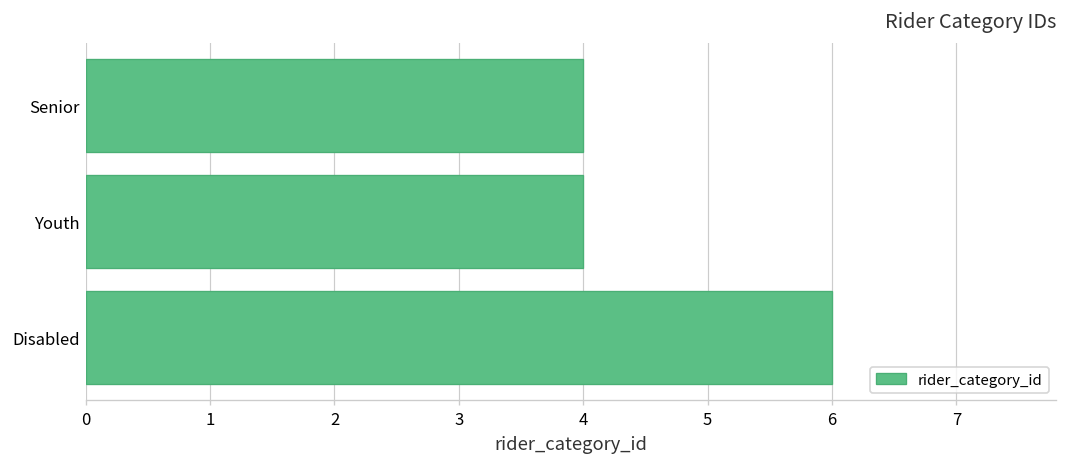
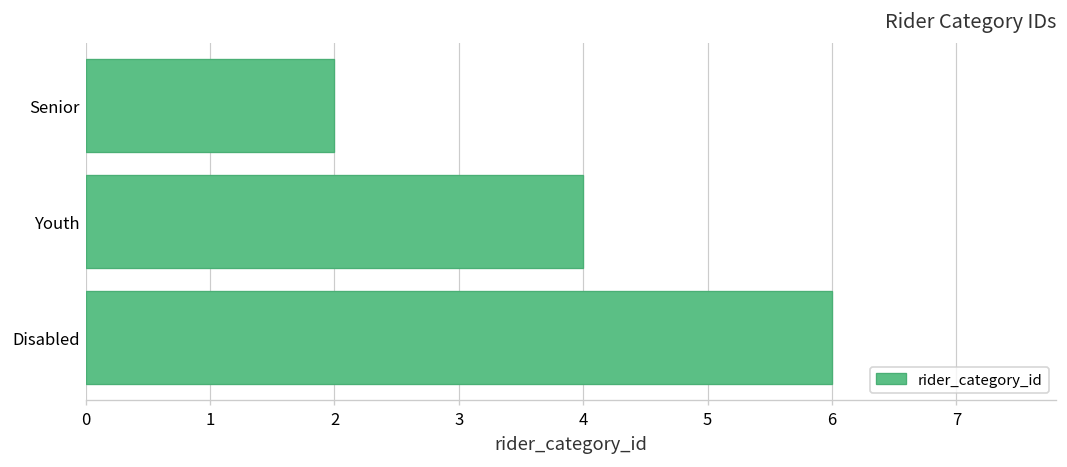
  {
-   "Senior": 4,
+   "Senior": 2,
    "Youth": 4,
    "Disabled": 6
  }
